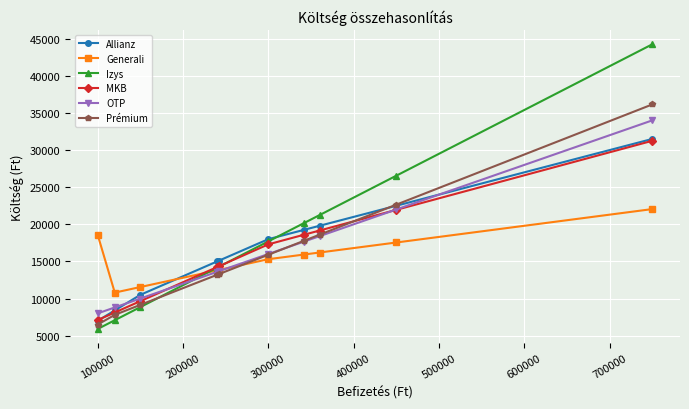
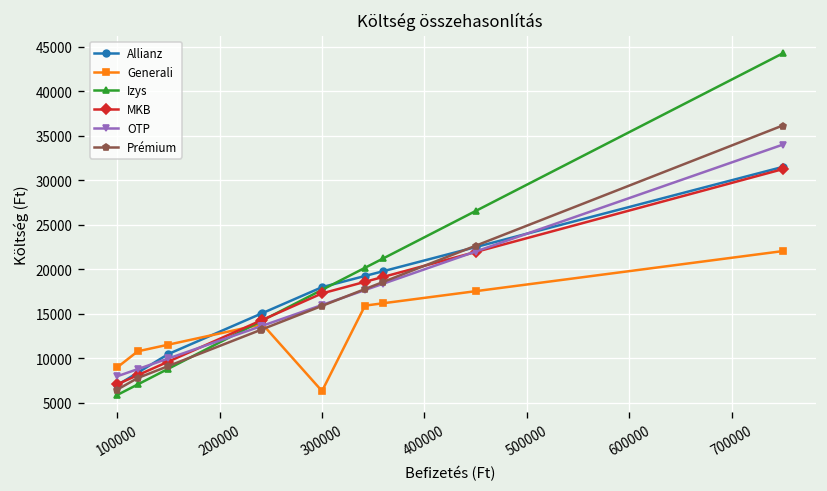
  {
    "Generali": {
-     "100000": 19000,
-     "300000": 15000
+     "100000": 9000,
+     "300000": 6000
    },
    "Izys": {
      "100000": 6000
    },
    "MKB": {
      "300000": 17000
    },
    "OTP": {
      "100000": 8000
    },
    "Prémium": {
      "100000": 7000
    }
  }
